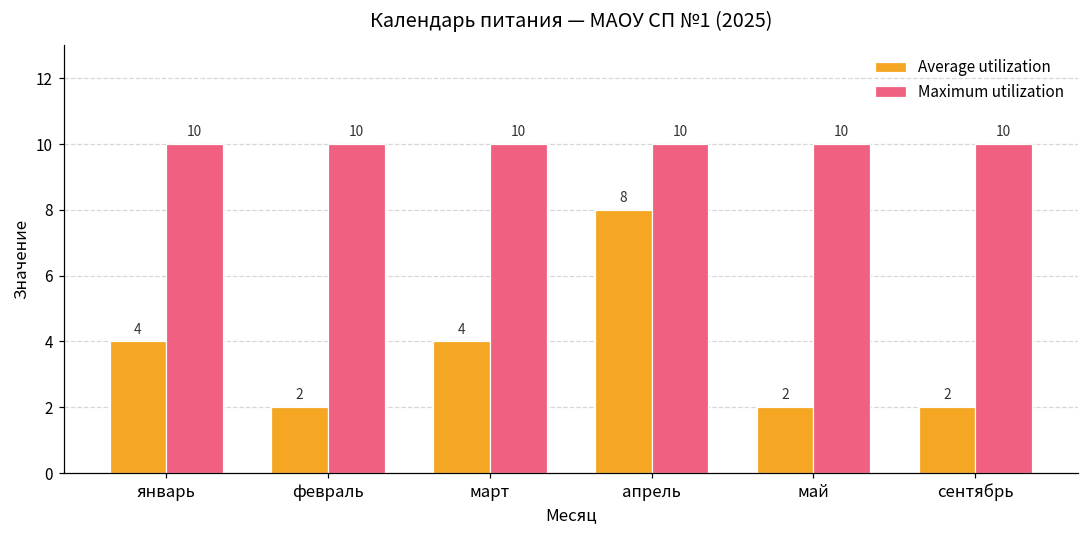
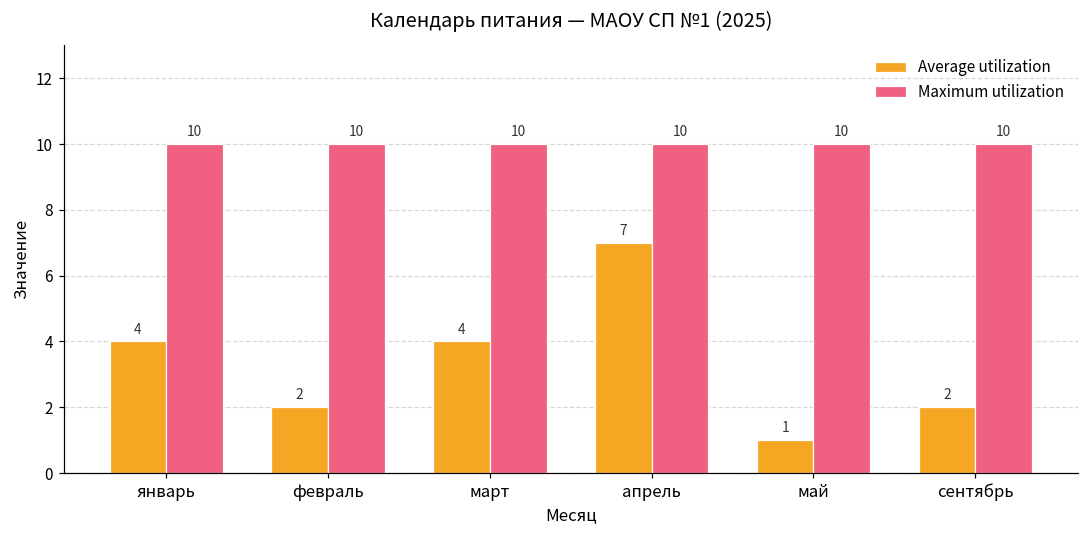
  {
    "Average utilization": {
      "январь": 4,
      "февраль": 2,
      "март": 4,
-     "апрель": 8,
-     "май": 2,
+     "апрель": 7,
+     "май": 1,
      "сентябрь": 2
    },
    "Maximum utilization": {
      "январь": 10,
      "февраль": 10,
      "март": 10,
      "апрель": 10,
      "май": 10,
      "сентябрь": 10
    }
  }
